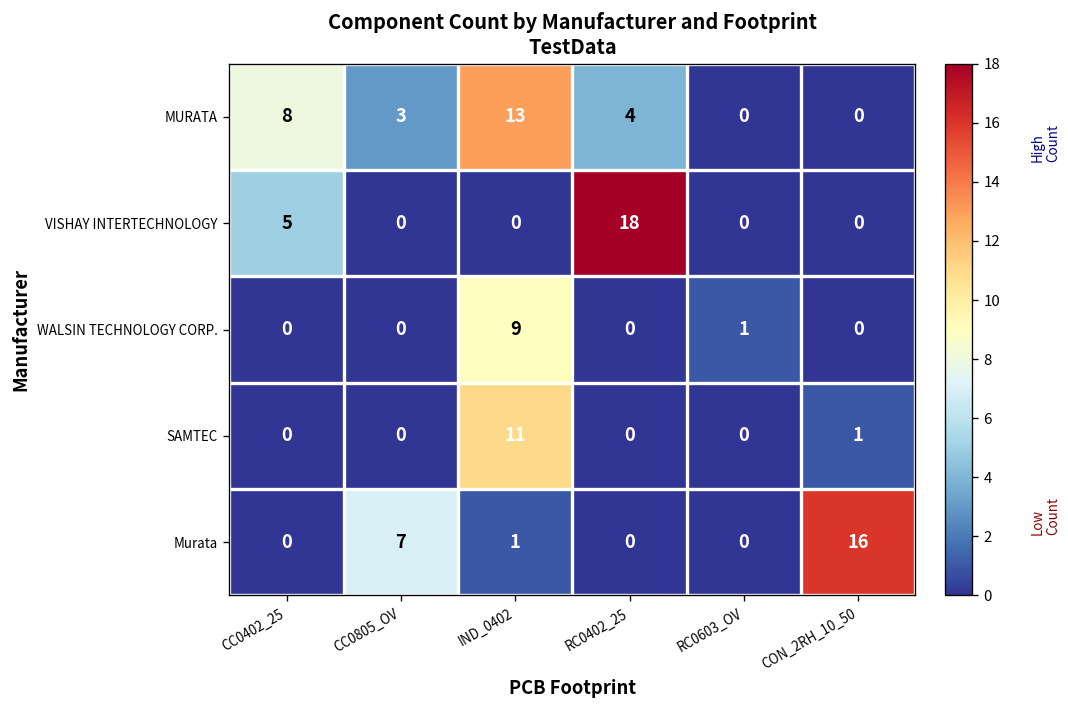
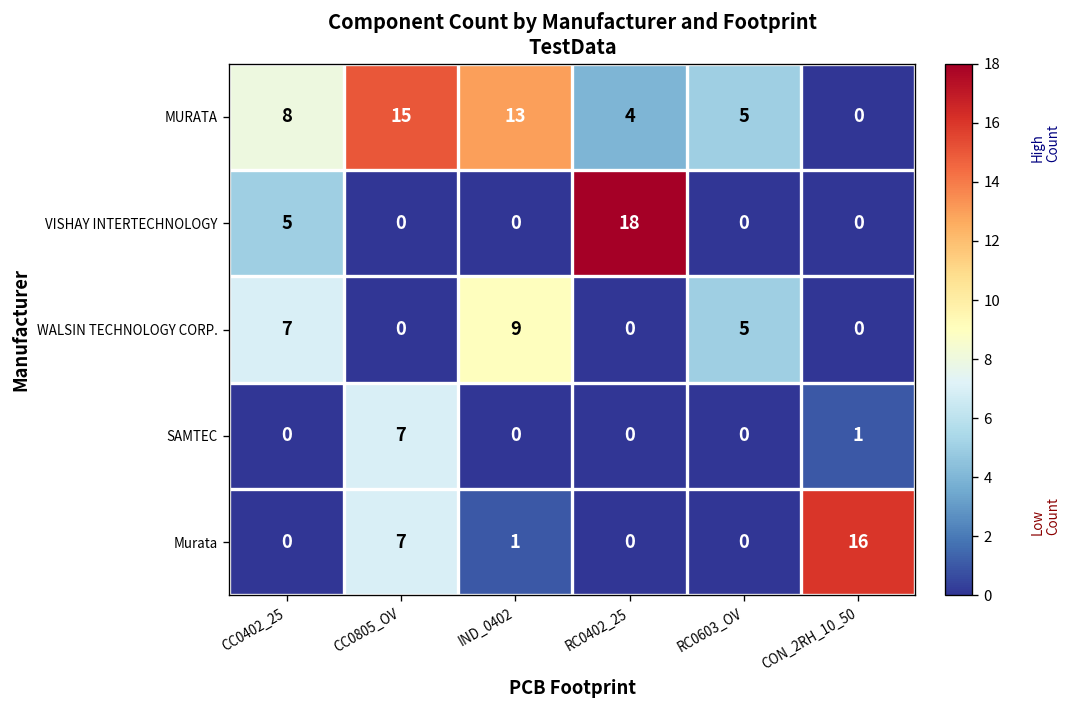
  {
    "MURATA": {
      "CC0402_25": 8,
-     "CC0805_OV": 3,
+     "CC0805_OV": 15,
      "IND_0402": 13,
      "RC0402_25": 4,
-     "RC0603_OV": 0,
+     "RC0603_OV": 5,
      "CON_2RH_10_50": 0
    },
    "VISHAY INTERTECHNOLOGY": {
      "CC0402_25": 5,
      "CC0805_OV": 0,
      "IND_0402": 0,
      "RC0402_25": 18,
      "RC0603_OV": 0,
      "CON_2RH_10_50": 0
    },
    "WALSIN TECHNOLOGY CORP.": {
-     "CC0402_25": 0,
+     "CC0402_25": 7,
      "CC0805_OV": 0,
      "IND_0402": 9,
      "RC0402_25": 0,
-     "RC0603_OV": 1,
+     "RC0603_OV": 5,
      "CON_2RH_10_50": 0
    },
    "SAMTEC": {
      "CC0402_25": 0,
-     "CC0805_OV": 0,
-     "IND_0402": 11,
+     "CC0805_OV": 7,
+     "IND_0402": 0,
      "RC0402_25": 0,
      "RC0603_OV": 0,
      "CON_2RH_10_50": 1
    },
    "Murata": {
      "CC0402_25": 0,
      "CC0805_OV": 7,
      "IND_0402": 1,
      "RC0402_25": 0,
      "RC0603_OV": 0,
      "CON_2RH_10_50": 16
    }
  }
